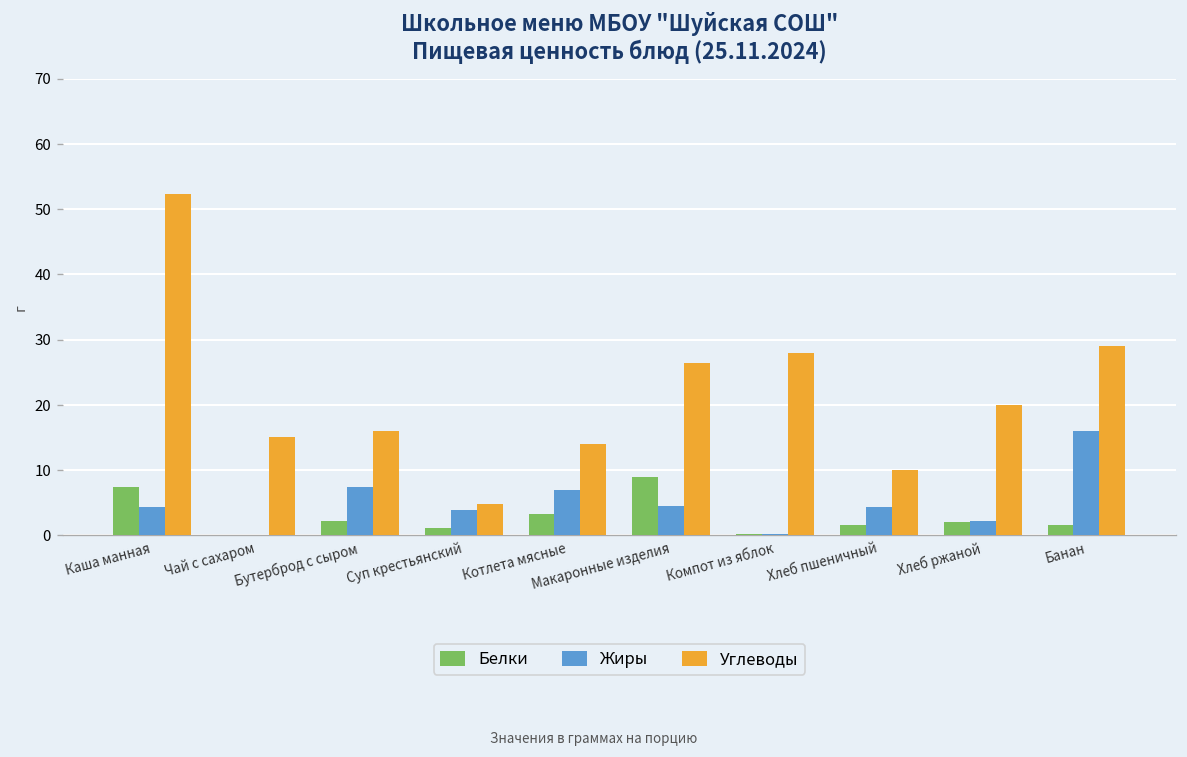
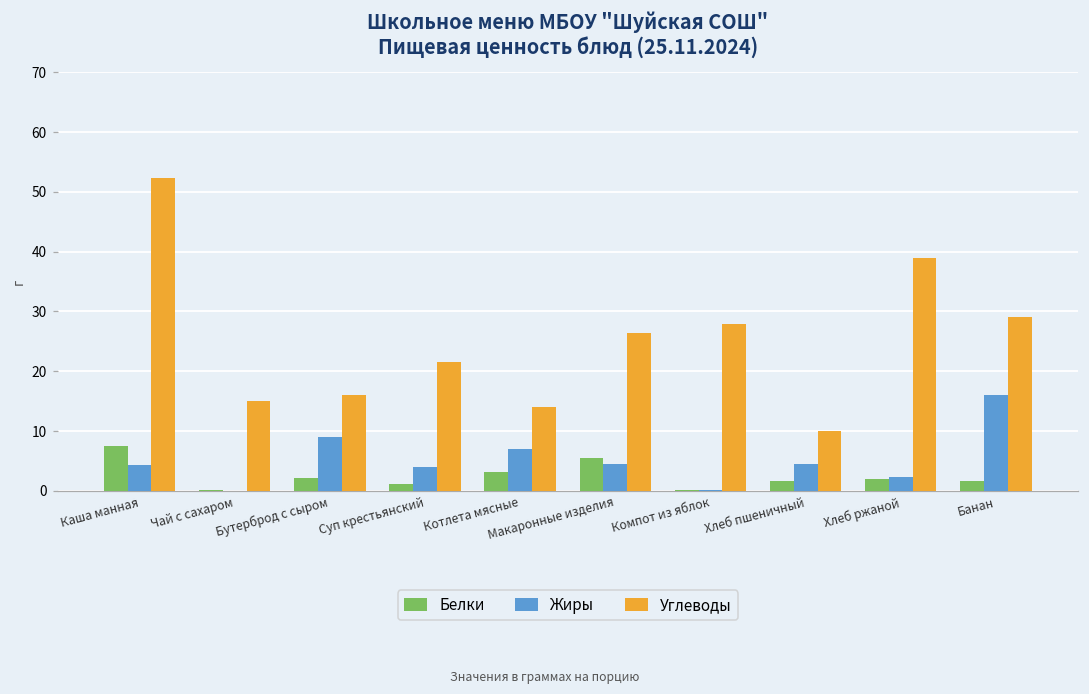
  {
    "Белки": {
      "Каша манная": 7,
      "Бутерброд с сыром": 2,
      "Суп крестьянский": 1,
      "Котлета мясные": 3,
-     "Макаронные изделия": 9,
+     "Макаронные изделия": 6,
      "Хлеб пшеничный": 2,
      "Хлеб ржаной": 2,
      "Банан": 2
    },
    "Жиры": {
      "Каша манная": 4,
-     "Бутерброд с сыром": 7,
+     "Бутерброд с сыром": 9,
      "Суп крестьянский": 4,
      "Котлета мясные": 7,
      "Макаронные изделия": 5,
      "Хлеб пшеничный": 4,
      "Хлеб ржаной": 2,
      "Банан": 16
    },
    "Углеводы": {
      "Каша манная": 52,
      "Чай с сахаром": 15,
      "Бутерброд с сыром": 16,
-     "Суп крестьянский": 5,
+     "Суп крестьянский": 22,
      "Котлета мясные": 14,
      "Макаронные изделия": 26,
      "Компот из яблок": 28,
      "Хлеб пшеничный": 10,
-     "Хлеб ржаной": 20,
+     "Хлеб ржаной": 39,
      "Банан": 29
    }
  }
